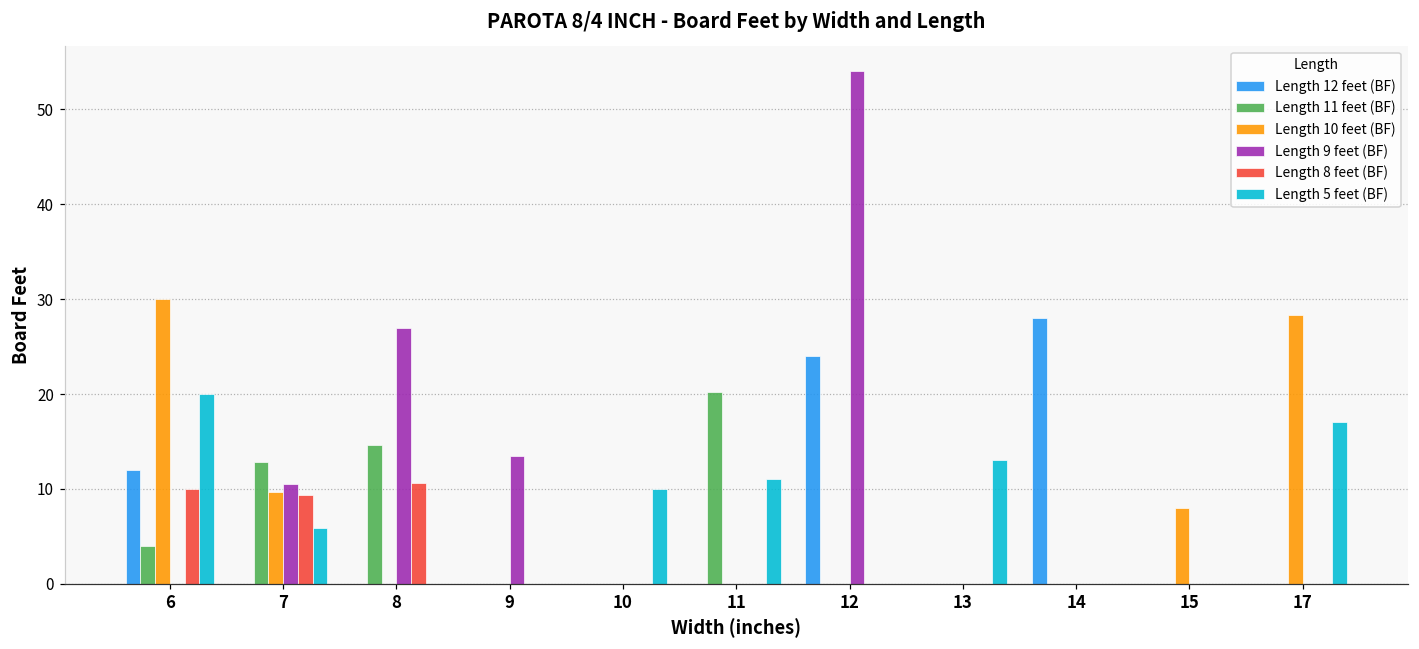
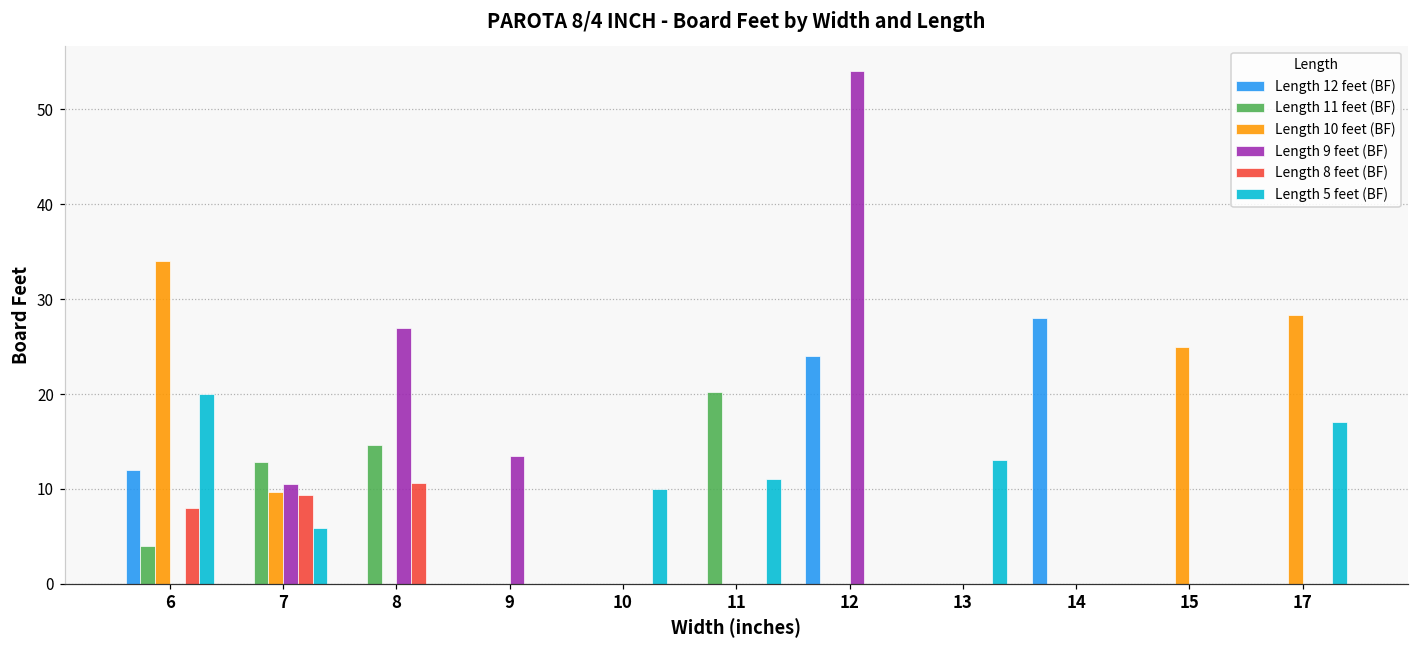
  {
    "Length 11 feet (BF)": {
      "6": 4,
      "7": 13,
      "8": 15,
      "9": 0,
      "10": 0,
      "11": 20,
      "12": 0,
      "13": 0,
      "14": 0,
      "15": 0,
      "17": 0
    },
    "Length 10 feet (BF)": {
-     "6": 30,
+     "6": 34,
      "7": 10,
      "8": 0,
      "9": 0,
      "10": 0,
      "11": 0,
      "12": 0,
      "13": 0,
      "14": 0,
-     "15": 8,
+     "15": 25,
      "17": 28
    },
    "Length 9 feet (BF)": {
      "6": 0,
      "7": 11,
      "8": 27,
      "9": 14,
      "10": 0,
      "11": 0,
      "12": 54,
      "13": 0,
      "14": 0,
      "15": 0,
      "17": 0
    },
    "Length 8 feet (BF)": {
-     "6": 10,
+     "6": 8,
      "7": 9,
      "8": 11,
      "9": 0,
      "10": 0,
      "11": 0,
      "12": 0,
      "13": 0,
      "14": 0,
      "15": 0,
      "17": 0
    }
  }
